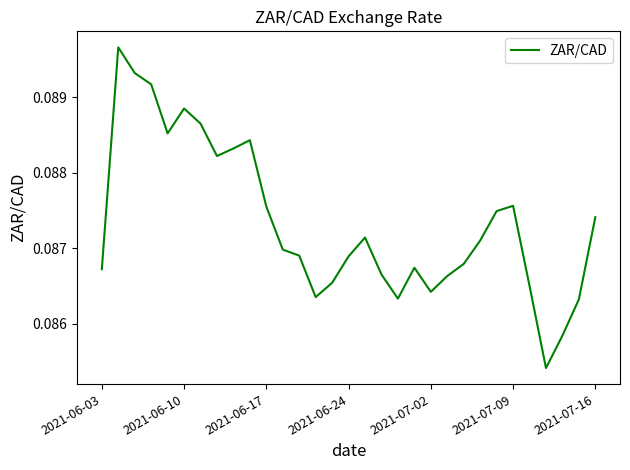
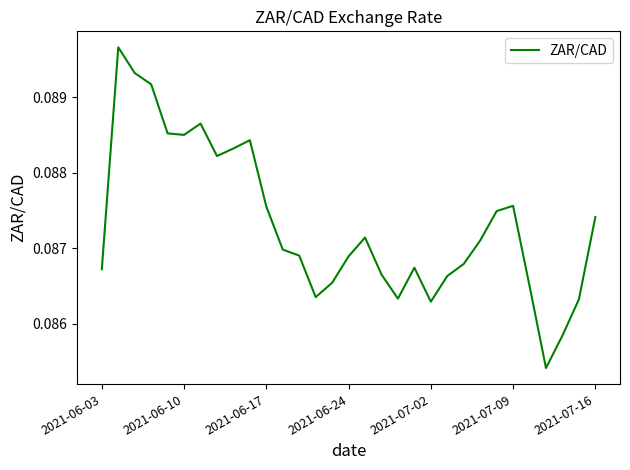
  {
    "2021-06-03": 0.0867,
-   "2021-06-10": 0.0889,
+   "2021-06-10": 0.0885,
    "2021-06-17": 0.0876,
    "2021-06-24": 0.0869,
-   "2021-07-02": 0.0864,
+   "2021-07-02": 0.0863,
    "2021-07-09": 0.0876,
    "2021-07-16": 0.0874
  }
